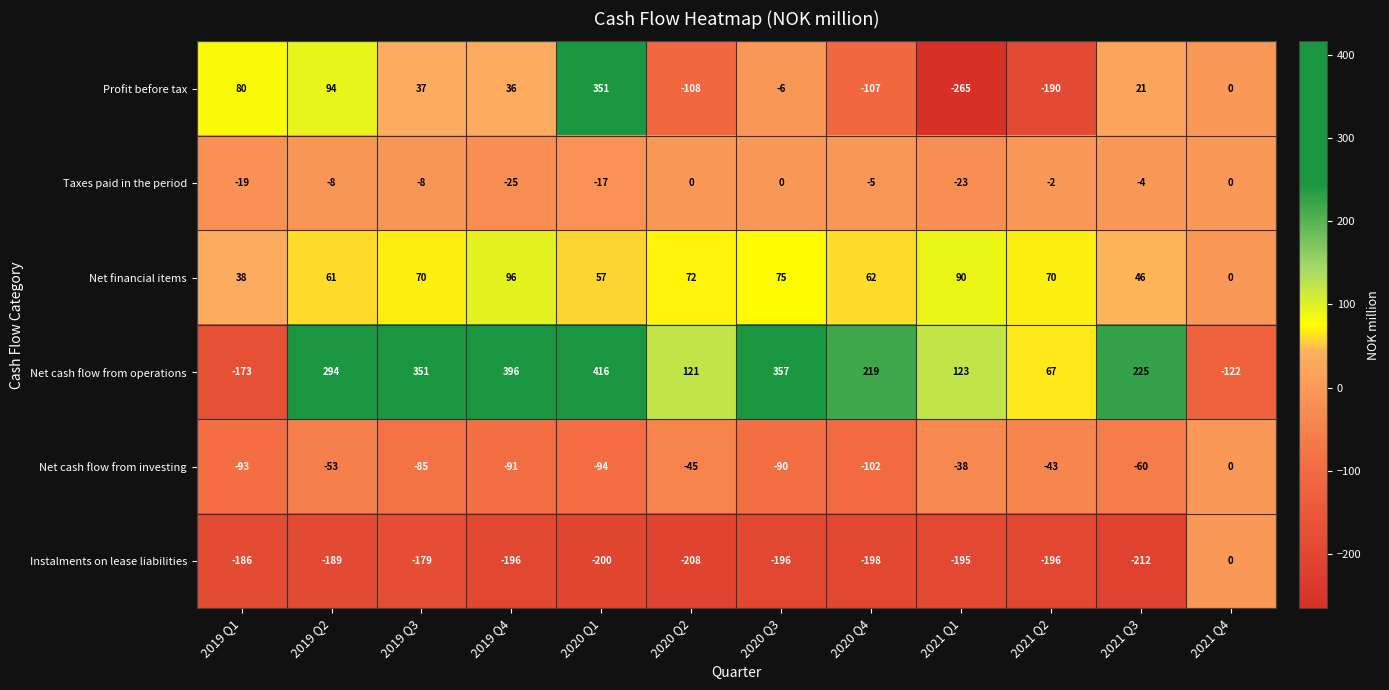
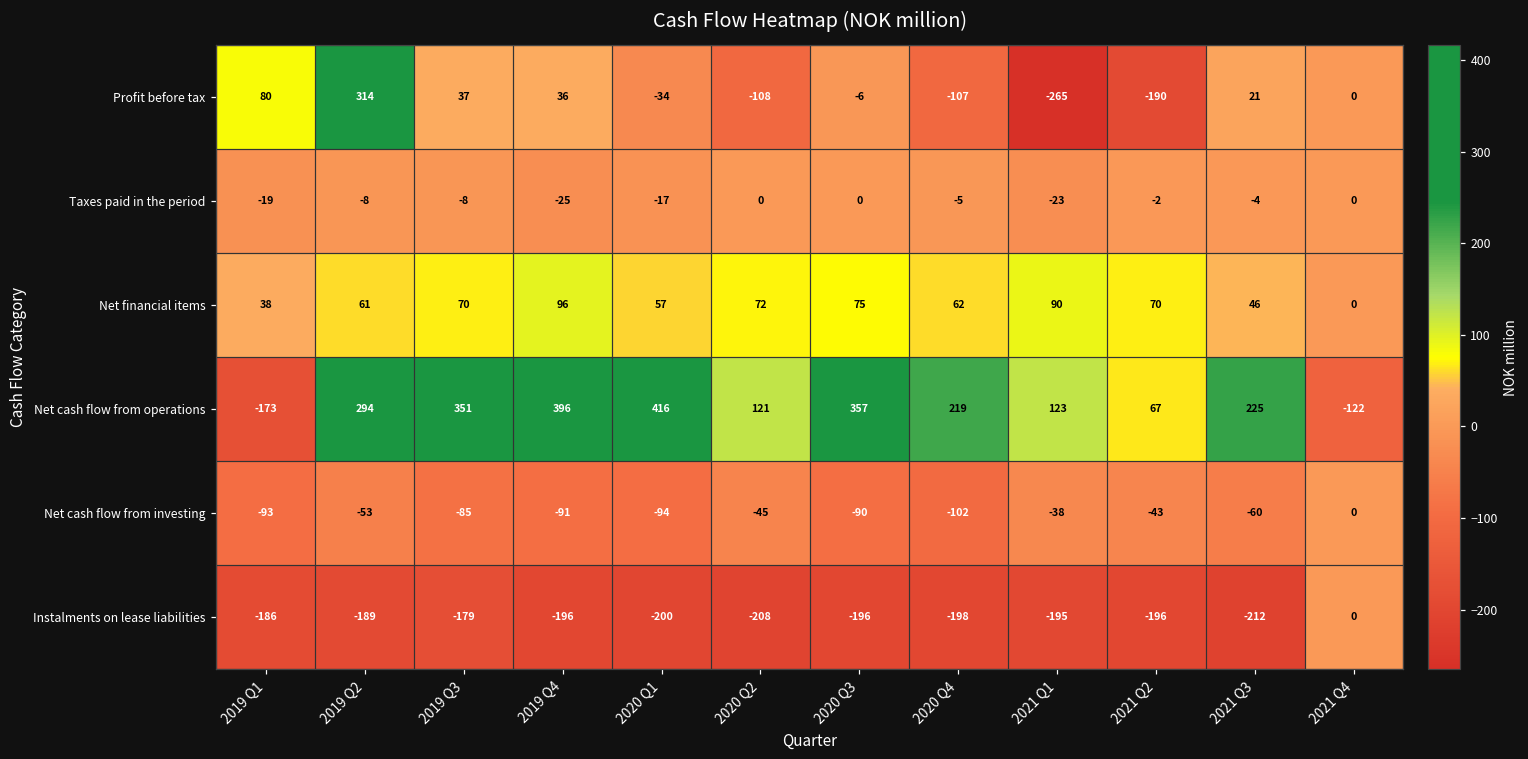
  {
    "Profit before tax": {
      "2019 Q1": 80,
-     "2019 Q2": 94,
+     "2019 Q2": 314,
      "2019 Q3": 37,
      "2019 Q4": 36,
-     "2020 Q1": 351,
+     "2020 Q1": -34,
      "2020 Q2": -108,
      "2020 Q3": -6,
      "2020 Q4": -107,
      "2021 Q1": -265,
      "2021 Q2": -190,
      "2021 Q3": 21,
      "2021 Q4": 0
    },
    "Taxes paid in the period": {
      "2019 Q1": -19,
      "2019 Q2": -8,
      "2019 Q3": -8,
      "2019 Q4": -25,
      "2020 Q1": -17,
      "2020 Q2": 0,
      "2020 Q3": 0,
      "2020 Q4": -5,
      "2021 Q1": -23,
      "2021 Q2": -2,
      "2021 Q3": -4,
      "2021 Q4": 0
    },
    "Net financial items": {
      "2019 Q1": 38,
      "2019 Q2": 61,
      "2019 Q3": 70,
      "2019 Q4": 96,
      "2020 Q1": 57,
      "2020 Q2": 72,
      "2020 Q3": 75,
      "2020 Q4": 62,
      "2021 Q1": 90,
      "2021 Q2": 70,
      "2021 Q3": 46,
      "2021 Q4": 0
    },
    "Net cash flow from operations": {
      "2019 Q1": -173,
      "2019 Q2": 294,
      "2019 Q3": 351,
      "2019 Q4": 396,
      "2020 Q1": 416,
      "2020 Q2": 121,
      "2020 Q3": 357,
      "2020 Q4": 219,
      "2021 Q1": 123,
      "2021 Q2": 67,
      "2021 Q3": 225,
      "2021 Q4": -122
    },
    "Net cash flow from investing": {
      "2019 Q1": -93,
      "2019 Q2": -53,
      "2019 Q3": -85,
      "2019 Q4": -91,
      "2020 Q1": -94,
      "2020 Q2": -45,
      "2020 Q3": -90,
      "2020 Q4": -102,
      "2021 Q1": -38,
      "2021 Q2": -43,
      "2021 Q3": -60,
      "2021 Q4": 0
    },
    "Instalments on lease liabilities": {
      "2019 Q1": -186,
      "2019 Q2": -189,
      "2019 Q3": -179,
      "2019 Q4": -196,
      "2020 Q1": -200,
      "2020 Q2": -208,
      "2020 Q3": -196,
      "2020 Q4": -198,
      "2021 Q1": -195,
      "2021 Q2": -196,
      "2021 Q3": -212,
      "2021 Q4": 0
    }
  }
